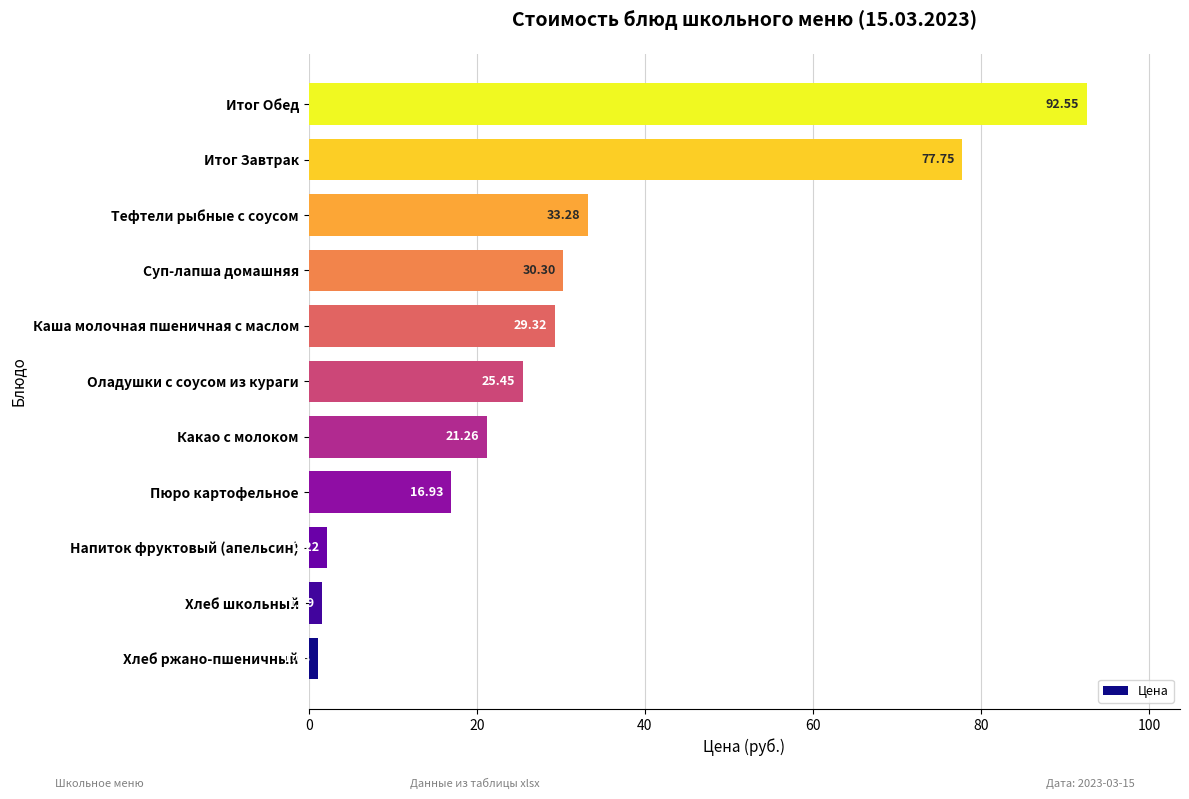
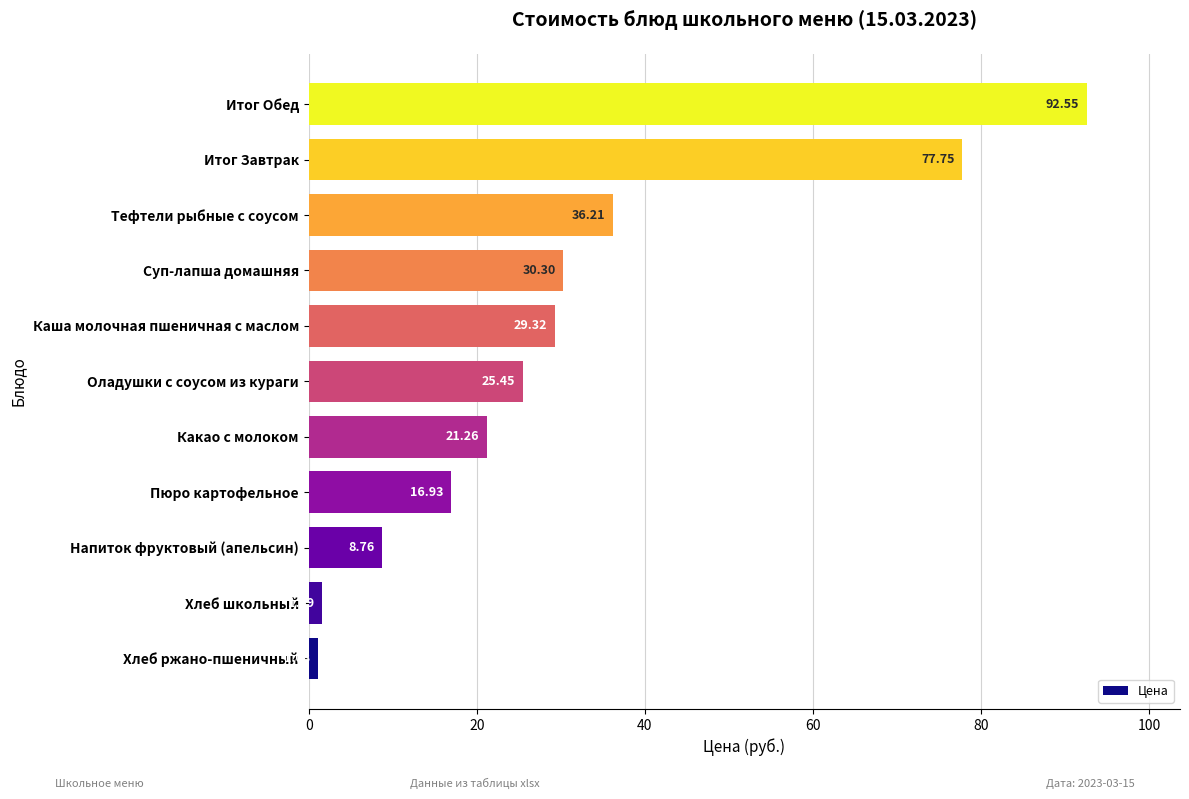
  {
    "Итог Обед": 92.55,
    "Итог Завтрак": 77.75,
-   "Тефтели рыбные с соусом": 33.28,
+   "Тефтели рыбные с соусом": 36.21,
    "Суп-лапша домашняя": 30.30,
    "Каша молочная пшеничная с маслом": 29.32,
    "Оладушки с соусом из кураги": 25.45,
    "Какао с молоком": 21.26,
    "Пюро картофельное": 16.93,
-   "Напиток фруктовый (апельсин)": 2
+   "Напиток фруктовый (апельсин)": 9
  }
